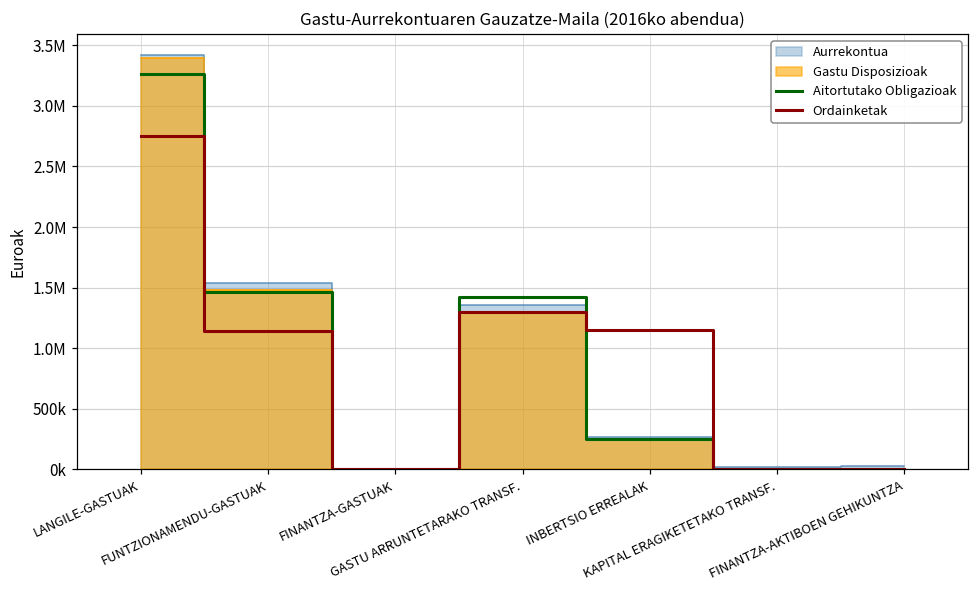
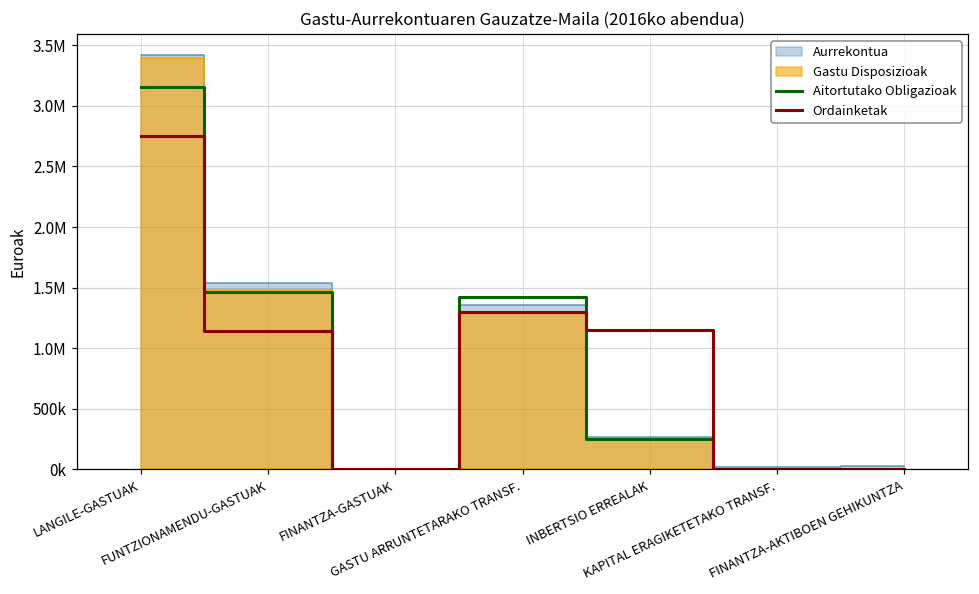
  {
    "Aitortutako Obligazioak": {
-     "LANGILE-GASTUAK": 3270000,
+     "LANGILE-GASTUAK": 3150000,
      "GASTU ARRUNTETARAKO TRANSF.": 1420000
    },
    "Ordainketak": {
      "LANGILE-GASTUAK": 2750000,
      "FUNTZIONAMENDU-GASTUAK": 1140000,
      "INBERTSIO ERREALAK": 1150000
    }
  }
